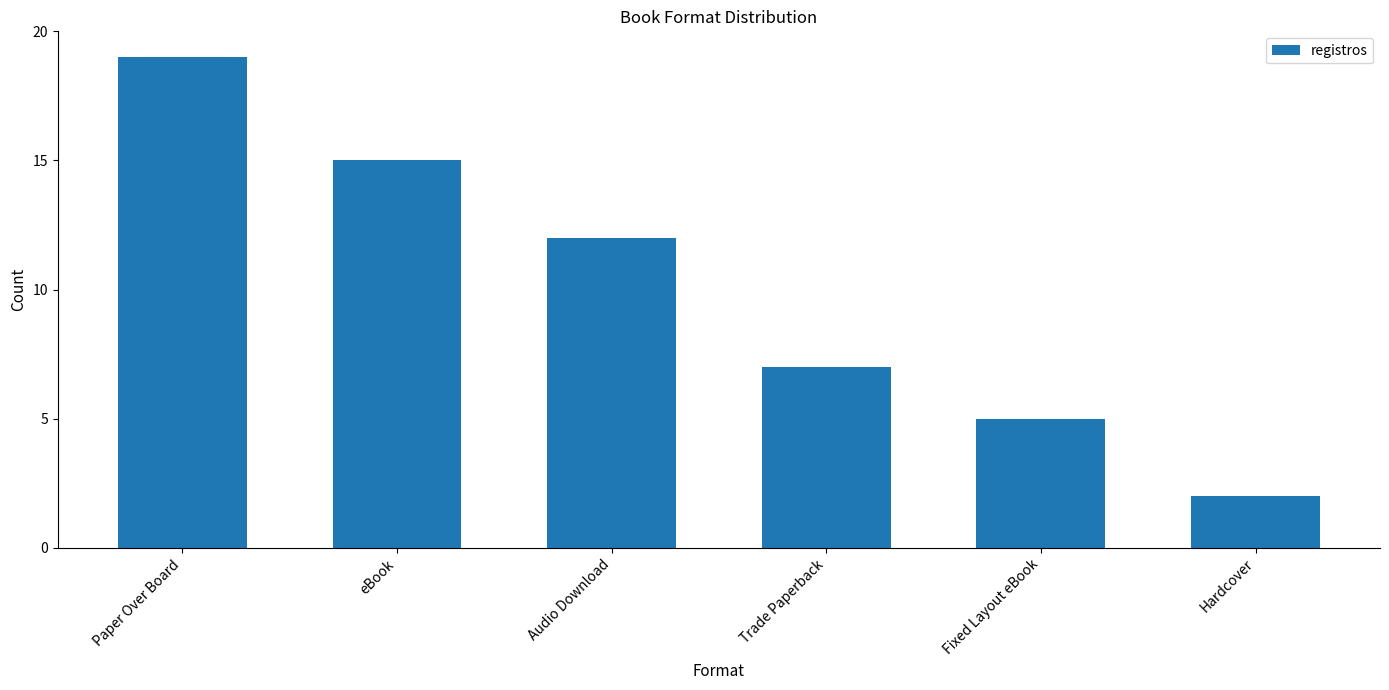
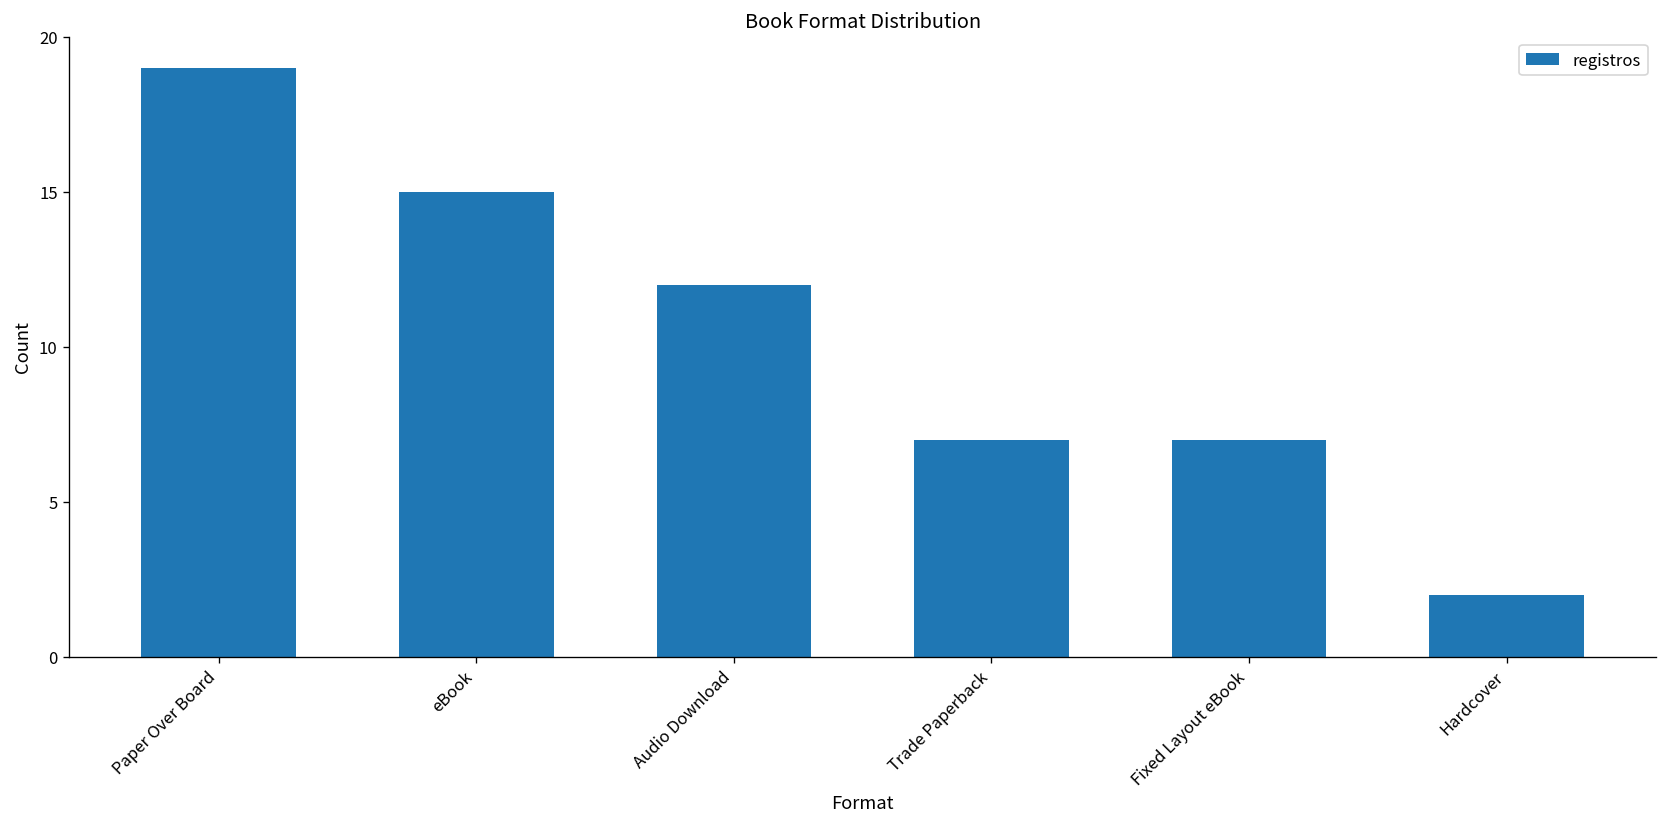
  {
    "Paper Over Board": 19,
    "eBook": 15,
    "Audio Download": 12,
    "Trade Paperback": 7,
-   "Fixed Layout eBook": 5,
+   "Fixed Layout eBook": 7,
    "Hardcover": 2
  }
